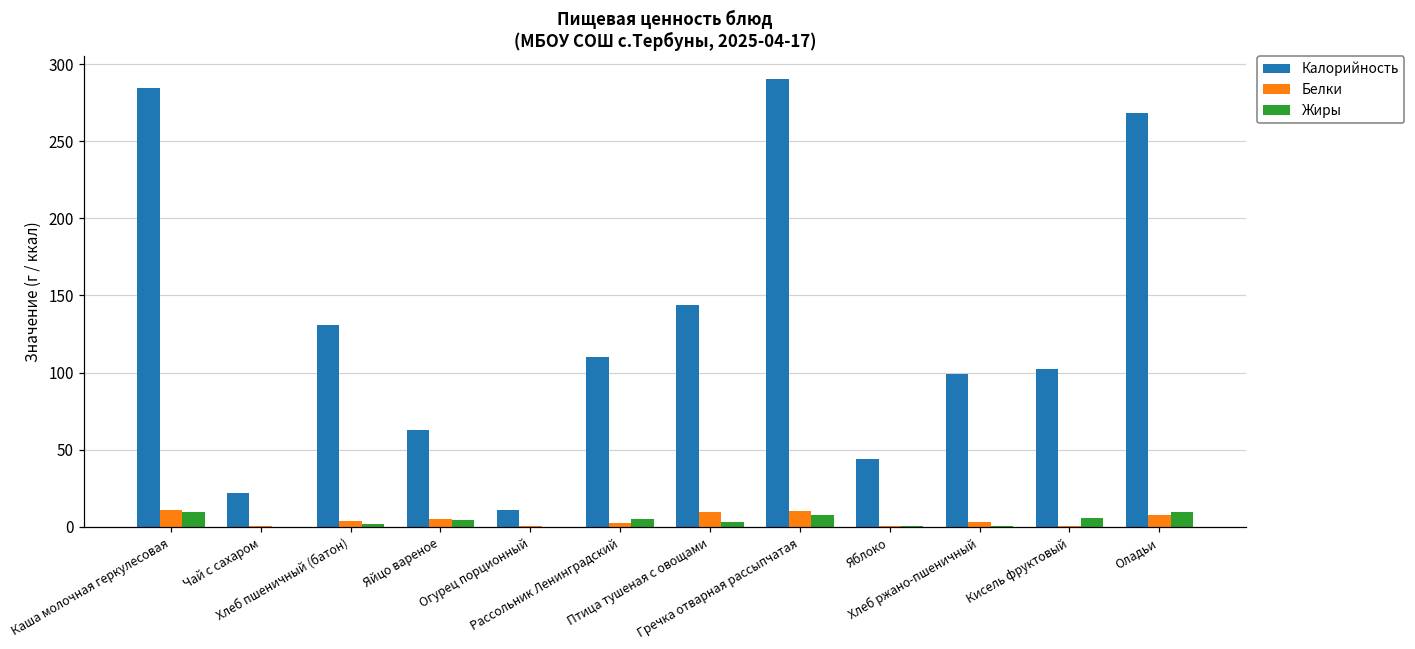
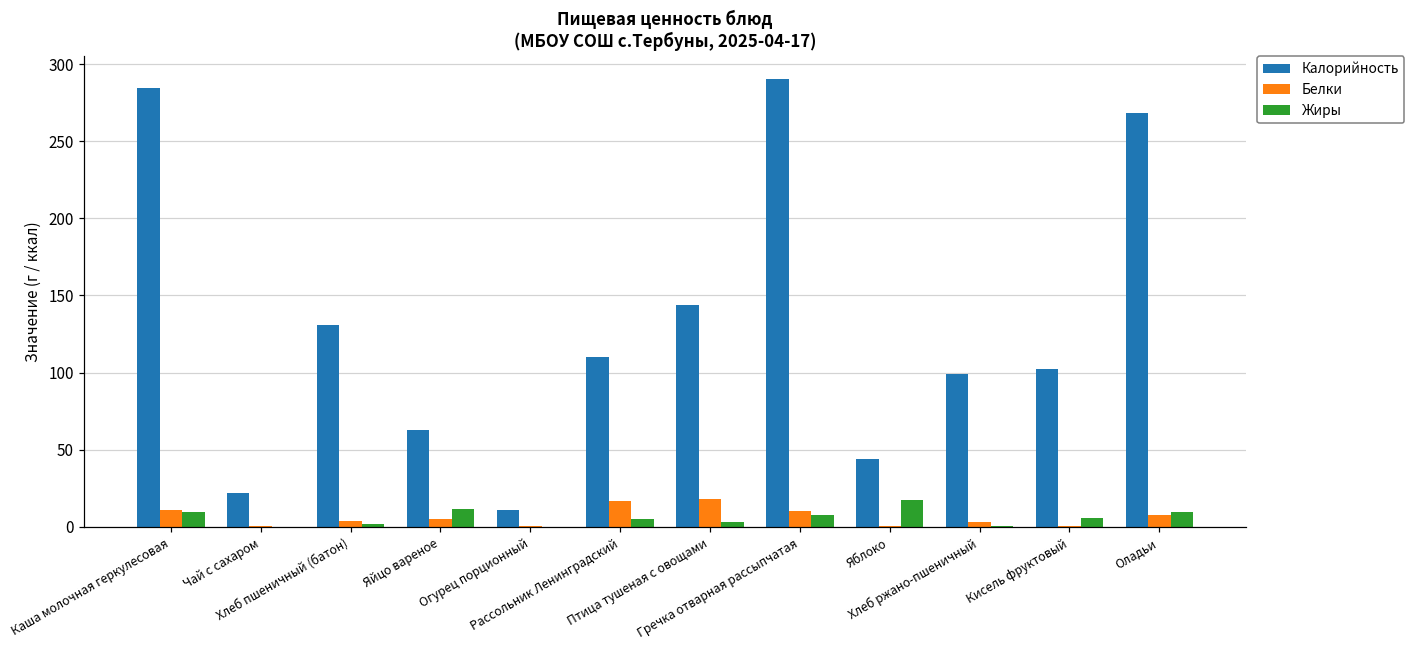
  {
    "Калорийность": {
      "Каша молочная геркулесовая": 285,
      "Чай с сахаром": 22,
      "Хлеб пшеничный (батон)": 131,
      "Яйцо вареное": 63,
      "Огурец порционный": 11,
      "Рассольник Ленинградский": 110,
      "Птица тушеная с овощами": 144,
      "Гречка отварная рассыпчатая": 291,
      "Яблоко": 44,
      "Хлеб ржано-пшеничный": 99,
      "Кисель фруктовый": 102,
      "Оладьи": 268
    },
    "Белки": {
      "Каша молочная геркулесовая": 11,
      "Хлеб пшеничный (батон)": 4,
      "Яйцо вареное": 5,
-     "Рассольник Ленинградский": 3,
-     "Птица тушеная с овощами": 10,
+     "Рассольник Ленинградский": 17,
+     "Птица тушеная с овощами": 18,
      "Гречка отварная рассыпчатая": 10,
      "Хлеб ржано-пшеничный": 3,
      "Оладьи": 8
    },
    "Жиры": {
      "Каша молочная геркулесовая": 9,
-     "Яйцо вареное": 5,
+     "Яйцо вареное": 12,
      "Огурец порционный": 0,
      "Рассольник Ленинградский": 5,
      "Птица тушеная с овощами": 3,
      "Гречка отварная рассыпчатая": 8,
-     "Яблоко": 0,
+     "Яблоко": 17,
      "Кисель фруктовый": 6,
      "Оладьи": 9
    }
  }
